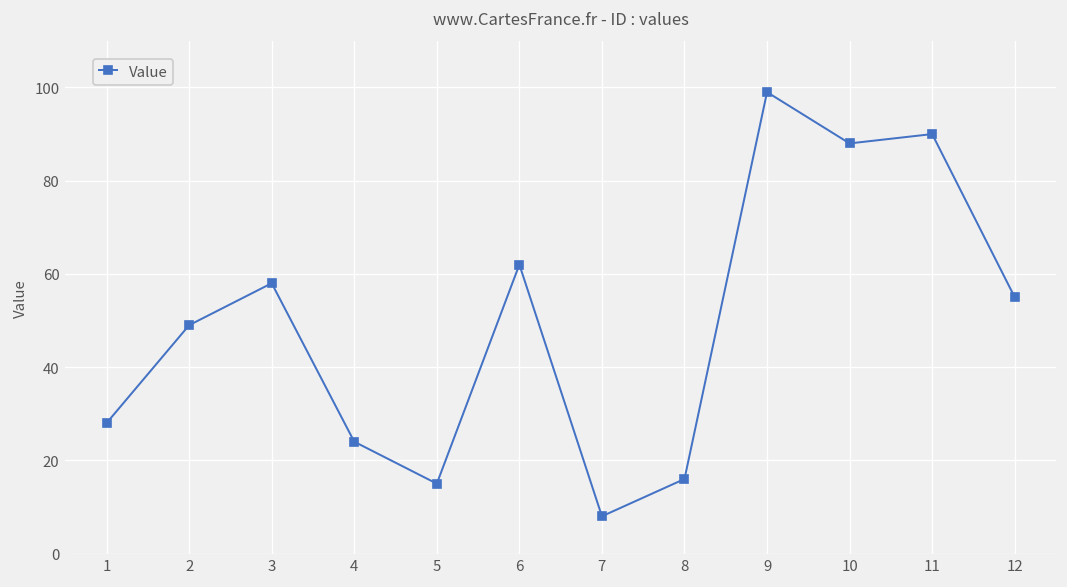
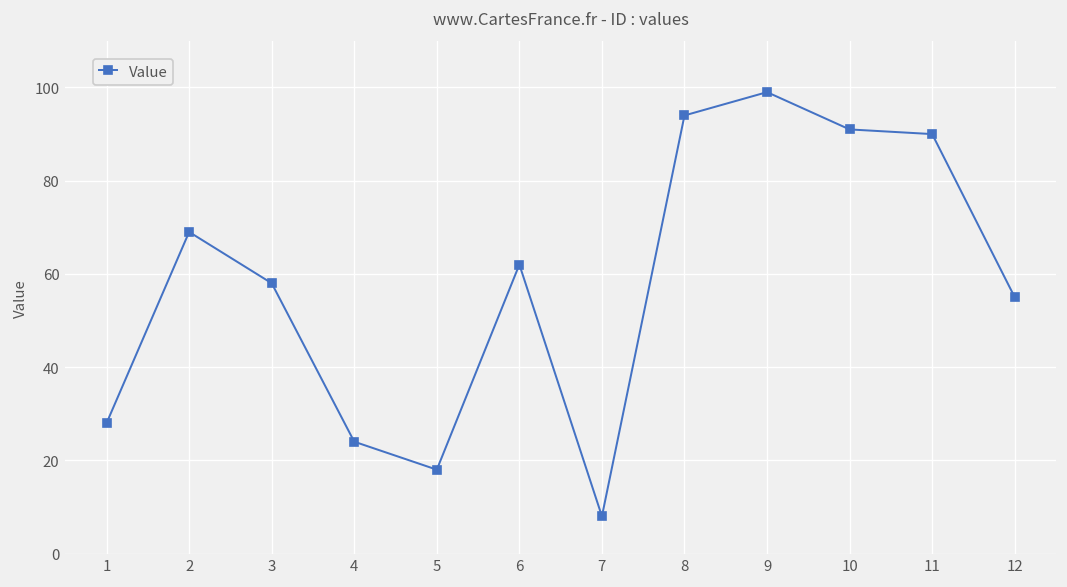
  {
    "1": 28,
-   "2": 49,
+   "2": 69,
    "3": 58,
    "4": 24,
-   "5": 15,
+   "5": 18,
    "6": 62,
    "7": 8,
-   "8": 16,
+   "8": 94,
    "9": 99,
-   "10": 88,
+   "10": 91,
    "11": 90,
    "12": 55
  }
